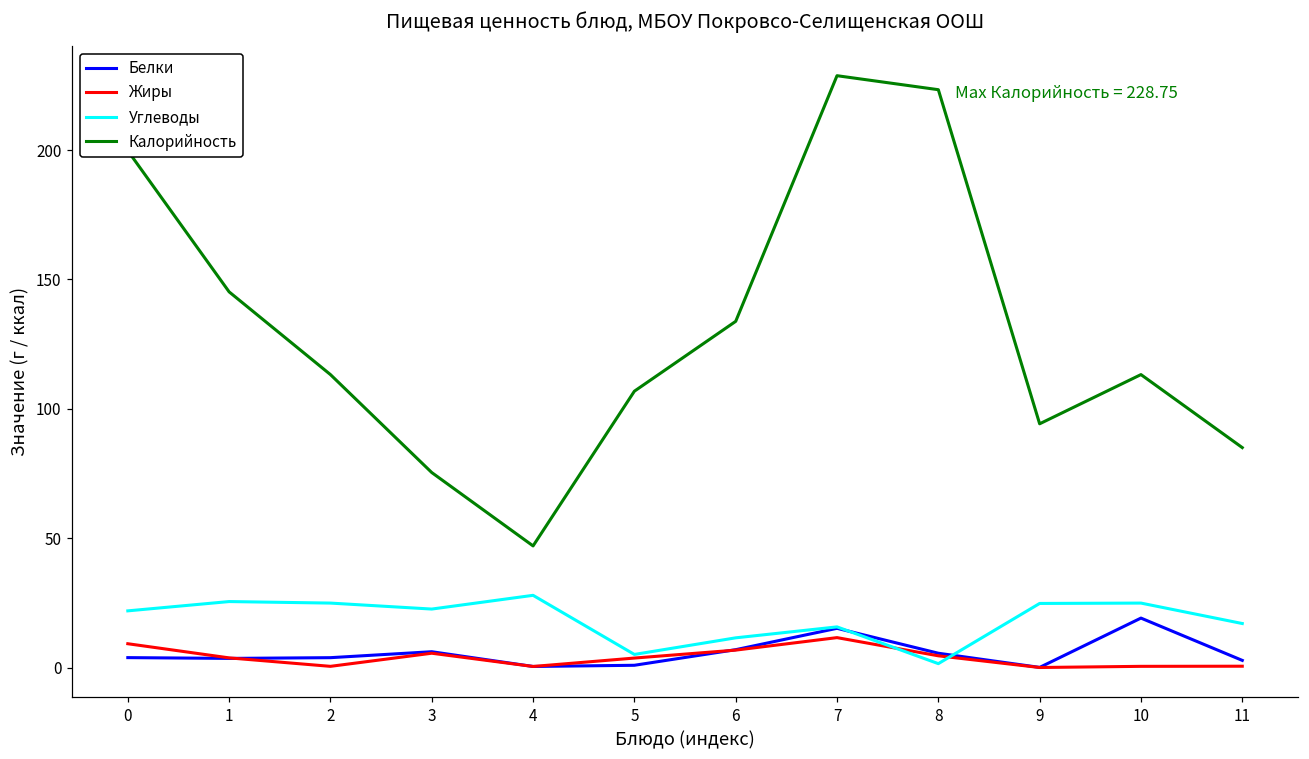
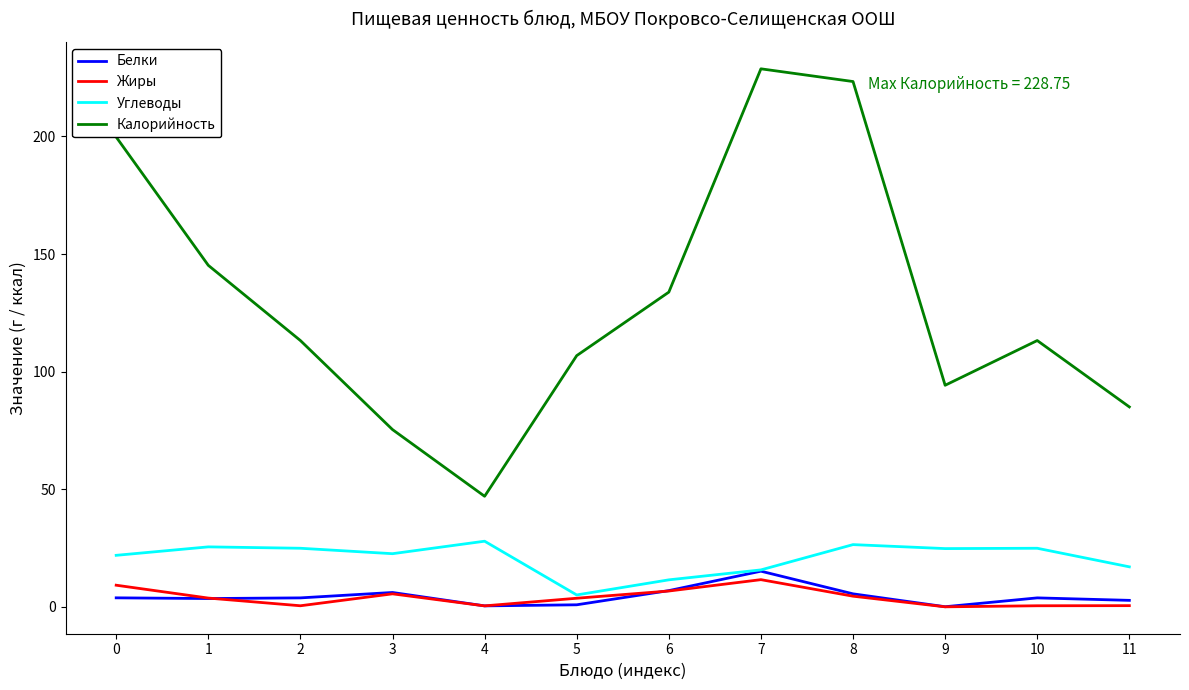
  {
    "Белки": {
      "0": 4,
      "2": 4,
      "5": 1,
-     "10": 19,
+     "10": 4,
      "11": 3
    },
    "Жиры": {
      "0": 9,
      "2": 0,
      "5": 4,
      "7": 12,
      "10": 0,
      "11": 1
    },
    "Углеводы": {
      "0": 22,
      "1": 25,
      "2": 25,
      "3": 23,
      "4": 28,
      "5": 5,
      "6": 11,
-     "8": 1,
+     "8": 26,
      "9": 25,
      "10": 25,
      "11": 17
    },
    "Калорийность": {
      "1": 145,
      "2": 113,
      "3": 75,
      "4": 47,
      "5": 107,
      "6": 134,
      "7": 229,
      "9": 94,
      "10": 113,
      "11": 85
    }
  }
